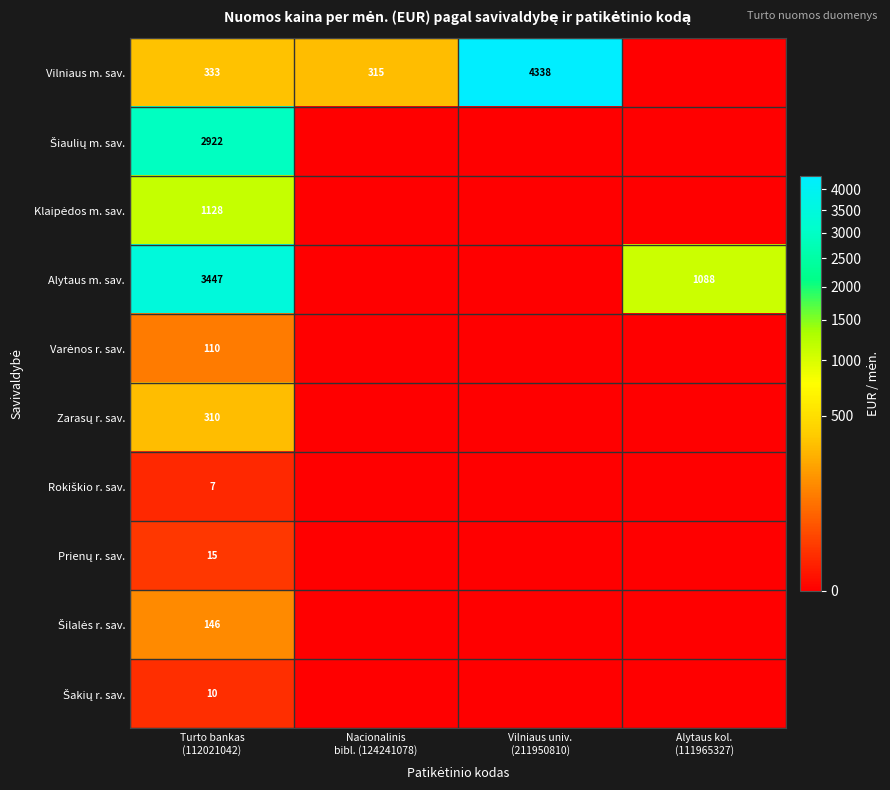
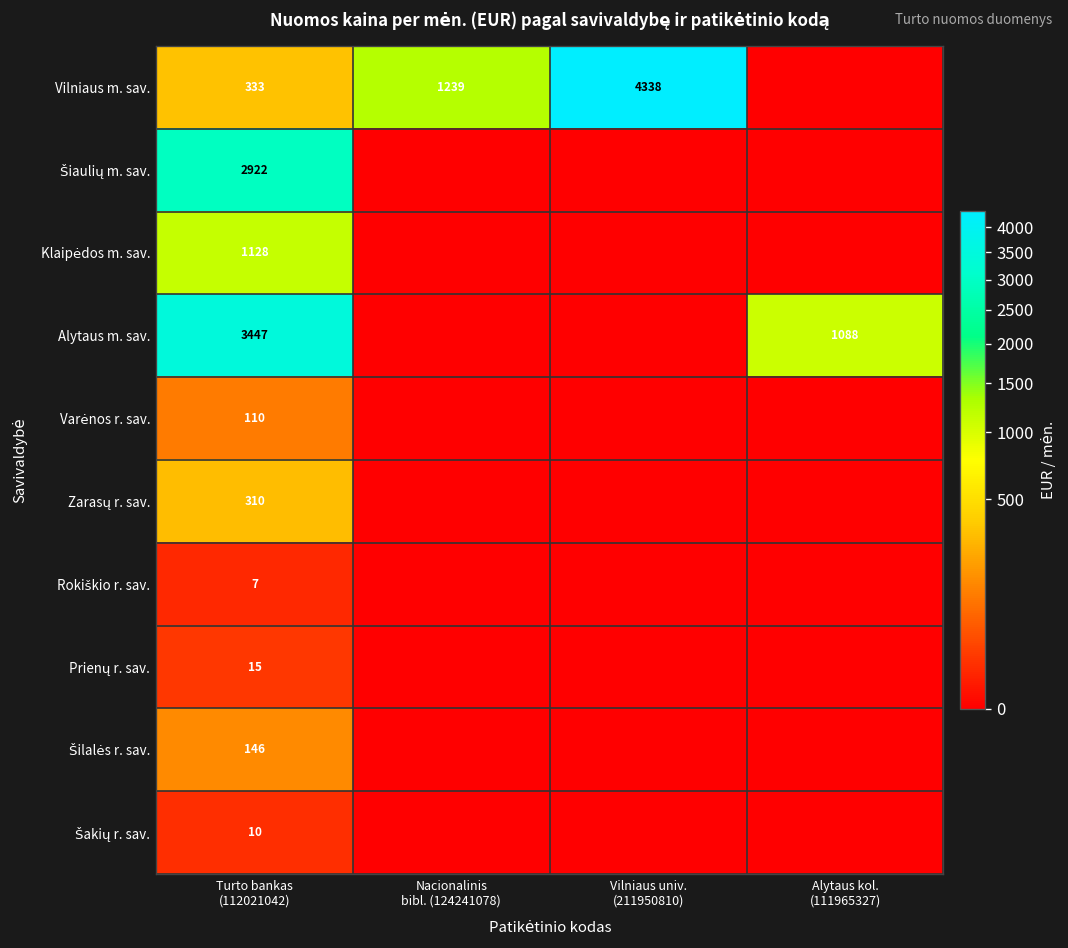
  {
    "Vilniaus m. sav.": {
      "Turto bankas (112021042)": 333,
-     "Nacionalinis bibl. (124241078)": 315,
+     "Nacionalinis bibl. (124241078)": 1239,
      "Vilniaus univ. (211950810)": 4338
    },
    "Šiaulių m. sav.": {
      "Turto bankas (112021042)": 2922
    },
    "Klaipėdos m. sav.": {
      "Turto bankas (112021042)": 1128
    },
    "Alytaus m. sav.": {
      "Turto bankas (112021042)": 3447,
      "Alytaus kol. (111965327)": 1088
    },
    "Varėnos r. sav.": {
      "Turto bankas (112021042)": 110
    },
    "Zarasų r. sav.": {
      "Turto bankas (112021042)": 310
    },
    "Rokiškio r. sav.": {
      "Turto bankas (112021042)": 7
    },
    "Prienų r. sav.": {
      "Turto bankas (112021042)": 15
    },
    "Šilalės r. sav.": {
      "Turto bankas (112021042)": 146
    },
    "Šakių r. sav.": {
      "Turto bankas (112021042)": 10
    }
  }
